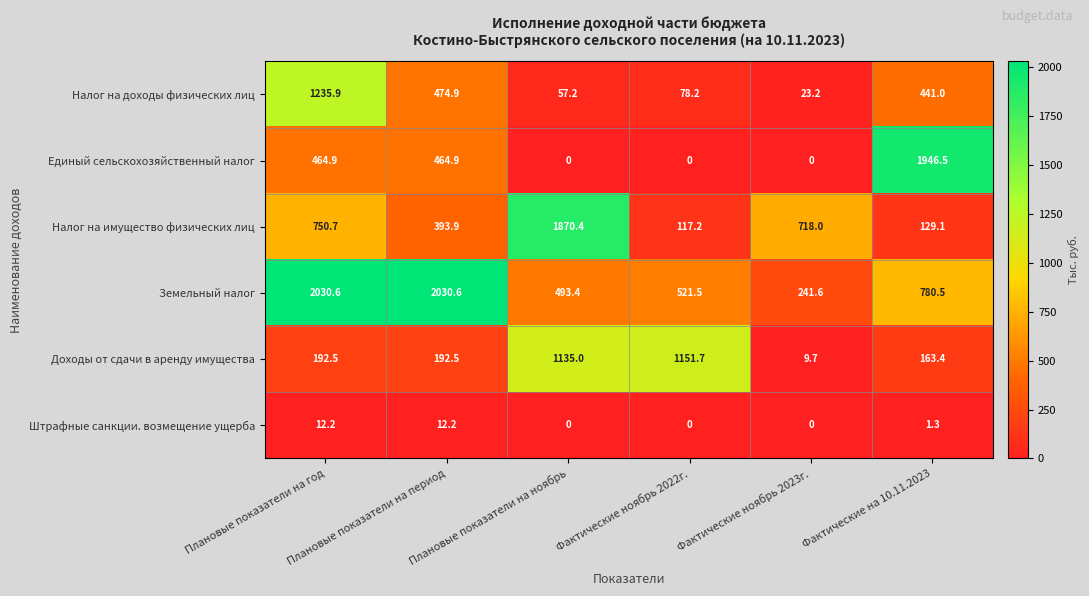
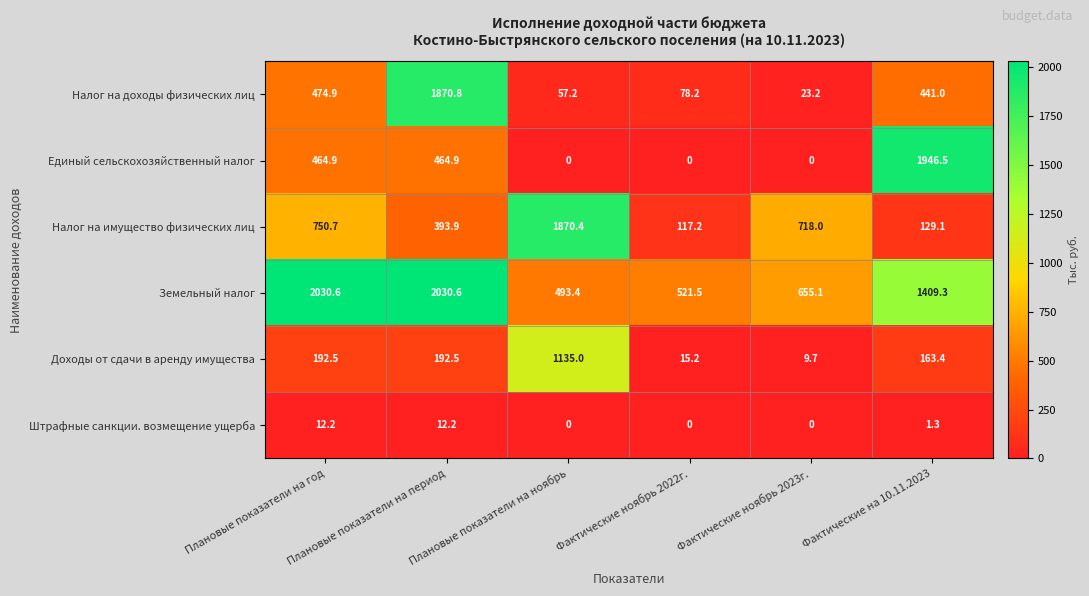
  {
    "Налог на доходы физических лиц": {
-     "Плановые показатели на год": 1235.9,
-     "Плановые показатели на период": 474.9,
+     "Плановые показатели на год": 474.9,
+     "Плановые показатели на период": 1870.8,
      "Плановые показатели на ноябрь": 57.2,
      "Фактические ноябрь 2022г.": 78.2,
      "Фактические ноябрь 2023г.": 23.2,
      "Фактические на 10.11.2023": 441.0
    },
    "Единый сельскохозяйственный налог": {
      "Плановые показатели на год": 464.9,
      "Плановые показатели на период": 464.9,
      "Плановые показатели на ноябрь": 0,
      "Фактические ноябрь 2022г.": 0,
      "Фактические ноябрь 2023г.": 0,
      "Фактические на 10.11.2023": 1946.5
    },
    "Налог на имущество физических лиц": {
      "Плановые показатели на год": 750.7,
      "Плановые показатели на период": 393.9,
      "Плановые показатели на ноябрь": 1870.4,
      "Фактические ноябрь 2022г.": 117.2,
      "Фактические ноябрь 2023г.": 718.0,
      "Фактические на 10.11.2023": 129.1
    },
    "Земельный налог": {
      "Плановые показатели на год": 2030.6,
      "Плановые показатели на период": 2030.6,
      "Плановые показатели на ноябрь": 493.4,
      "Фактические ноябрь 2022г.": 521.5,
-     "Фактические ноябрь 2023г.": 241.6,
-     "Фактические на 10.11.2023": 780.5
+     "Фактические ноябрь 2023г.": 655.1,
+     "Фактические на 10.11.2023": 1409.3
    },
    "Доходы от сдачи в аренду имущества": {
      "Плановые показатели на год": 192.5,
      "Плановые показатели на период": 192.5,
      "Плановые показатели на ноябрь": 1135.0,
-     "Фактические ноябрь 2022г.": 1151.7,
+     "Фактические ноябрь 2022г.": 15.2,
      "Фактические ноябрь 2023г.": 9.7,
      "Фактические на 10.11.2023": 163.4
    },
    "Штрафные санкции. возмещение ущерба": {
      "Плановые показатели на год": 12.2,
      "Плановые показатели на период": 12.2,
      "Плановые показатели на ноябрь": 0,
      "Фактические ноябрь 2022г.": 0,
      "Фактические ноябрь 2023г.": 0,
      "Фактические на 10.11.2023": 1.3
    }
  }
